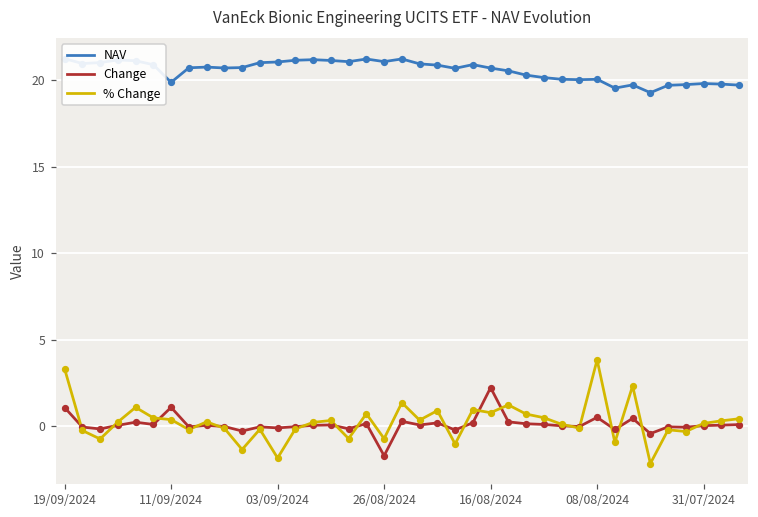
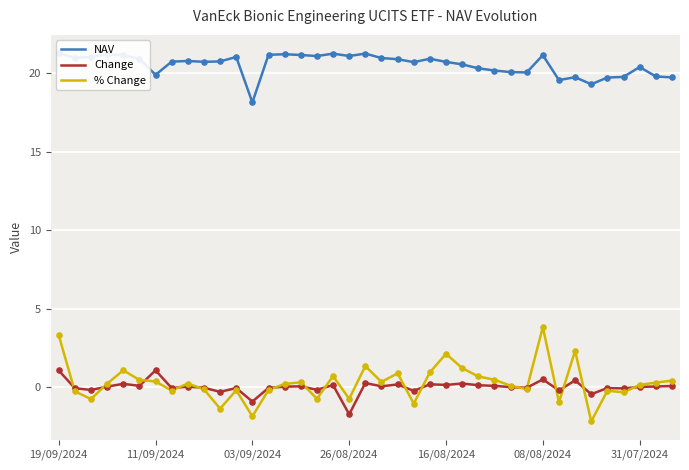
  {
    "NAV": {
      "11/09/2024": 19.9,
-     "03/09/2024": 21.1,
+     "03/09/2024": 18.1,
      "26/08/2024": 21.1,
      "16/08/2024": 20.7,
-     "08/08/2024": 20.1,
-     "31/07/2024": 19.8
+     "08/08/2024": 21.1,
+     "31/07/2024": 20.4
    },
    "Change": {
      "19/09/2024": 1.1,
      "11/09/2024": 1.1,
-     "03/09/2024": -0.1,
+     "03/09/2024": -0.9,
      "26/08/2024": -1.7,
-     "16/08/2024": 2.2,
+     "16/08/2024": 0.2,
      "08/08/2024": 0.5
    },
    "% Change": {
      "19/09/2024": 3.3,
      "11/09/2024": 0.4,
      "03/09/2024": -1.8,
      "26/08/2024": -0.7,
-     "16/08/2024": 0.8,
+     "16/08/2024": 2.1,
      "08/08/2024": 3.8
    }
  }
